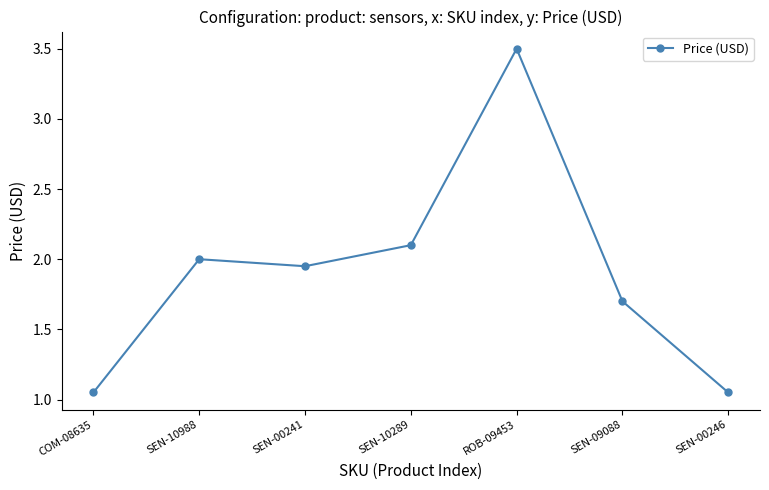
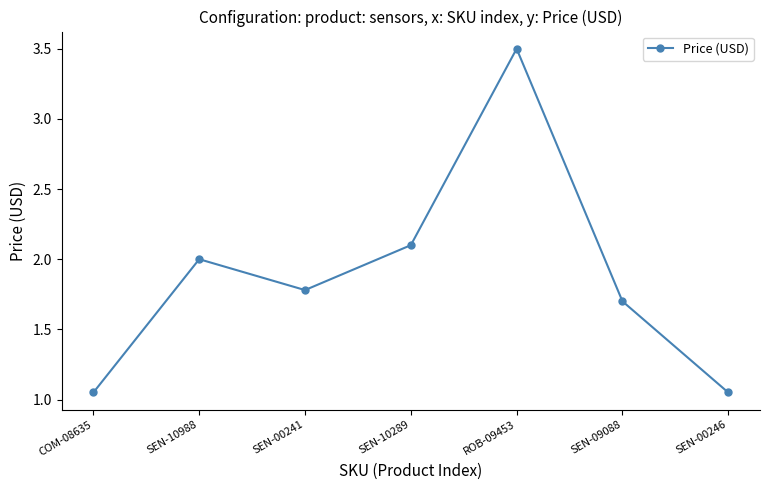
  {
    "COM-08635": 1.05,
    "SEN-10988": 2.00,
-   "SEN-00241": 1.95,
+   "SEN-00241": 1.78,
    "SEN-10289": 2.10,
    "ROB-09453": 3.50,
    "SEN-09088": 1.70,
    "SEN-00246": 1.05
  }
